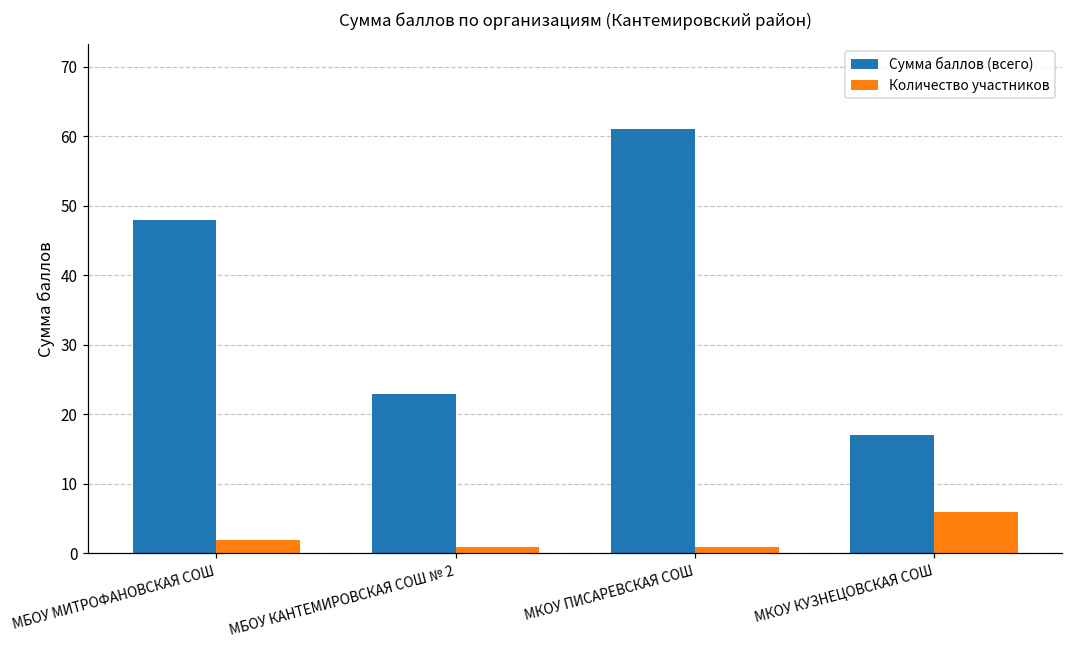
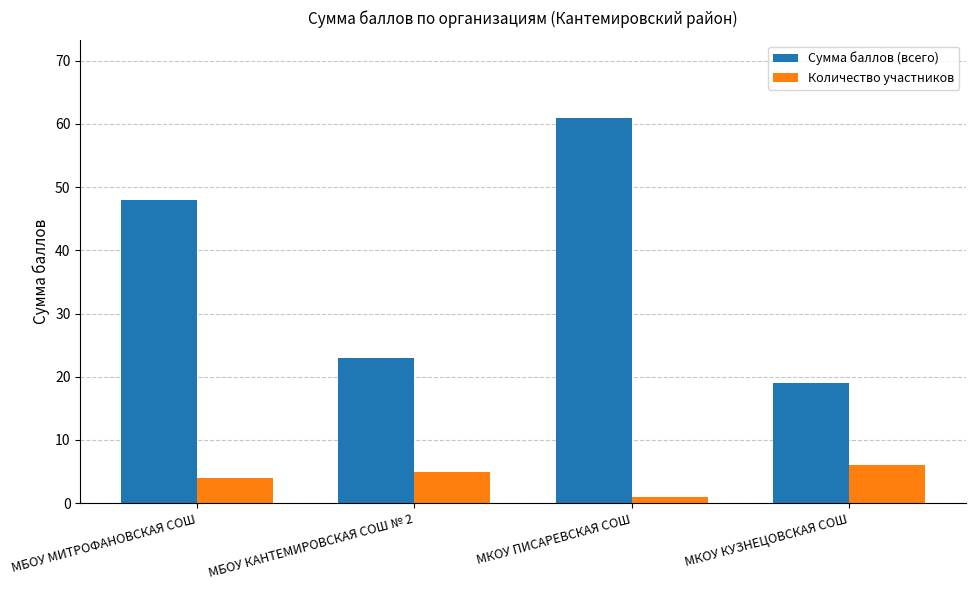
  {
    "Сумма баллов (всего)": {
      "МБОУ МИТРОФАНОВСКАЯ СОШ": 48,
      "МБОУ КАНТЕМИРОВСКАЯ СОШ № 2": 23,
      "МКОУ ПИСАРЕВСКАЯ СОШ": 61,
-     "МКОУ КУЗНЕЦОВСКАЯ СОШ": 17
+     "МКОУ КУЗНЕЦОВСКАЯ СОШ": 19
    },
    "Количество участников": {
-     "МБОУ МИТРОФАНОВСКАЯ СОШ": 2,
-     "МБОУ КАНТЕМИРОВСКАЯ СОШ № 2": 1,
+     "МБОУ МИТРОФАНОВСКАЯ СОШ": 4,
+     "МБОУ КАНТЕМИРОВСКАЯ СОШ № 2": 5,
      "МКОУ ПИСАРЕВСКАЯ СОШ": 1,
      "МКОУ КУЗНЕЦОВСКАЯ СОШ": 6
    }
  }
